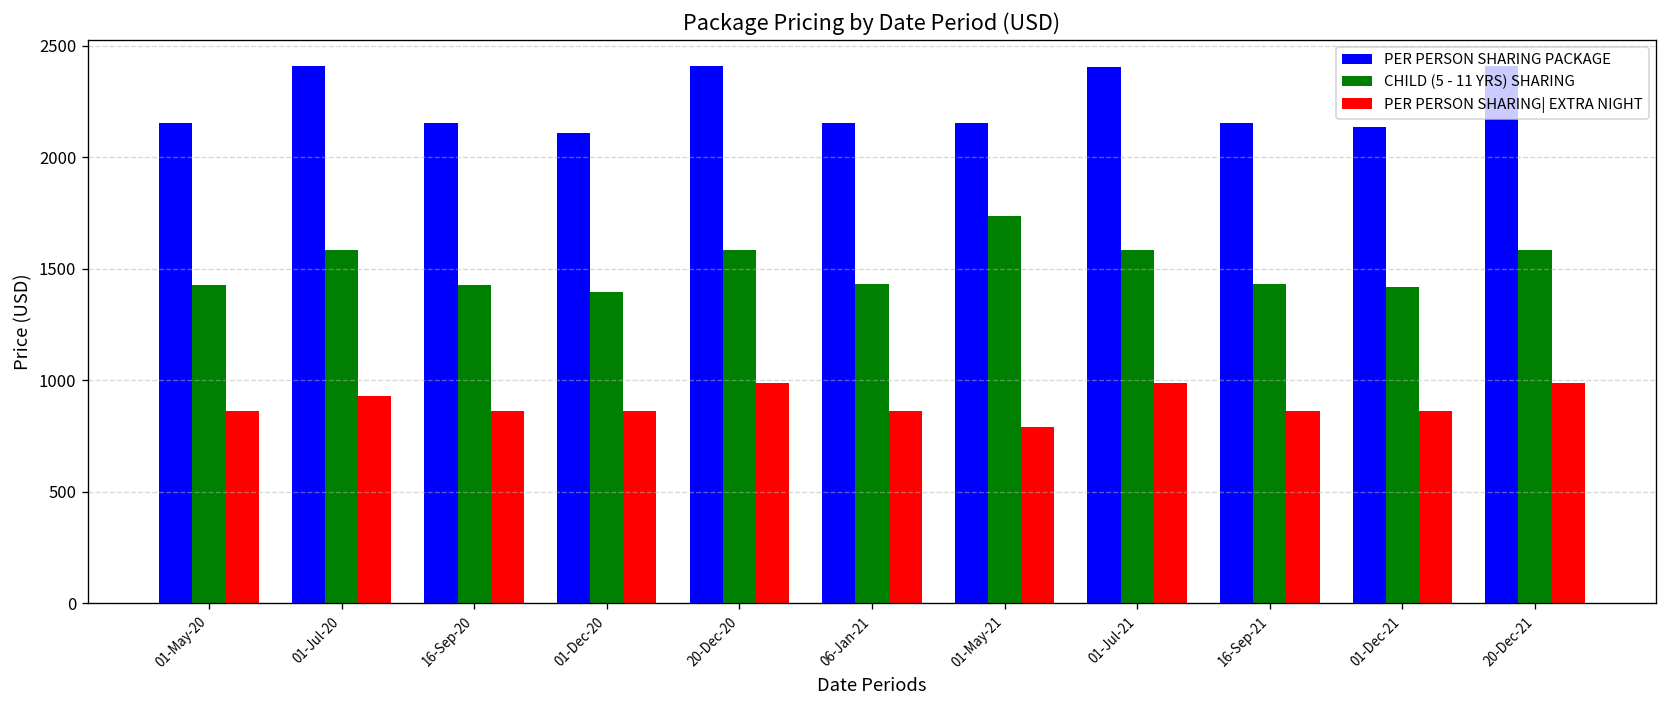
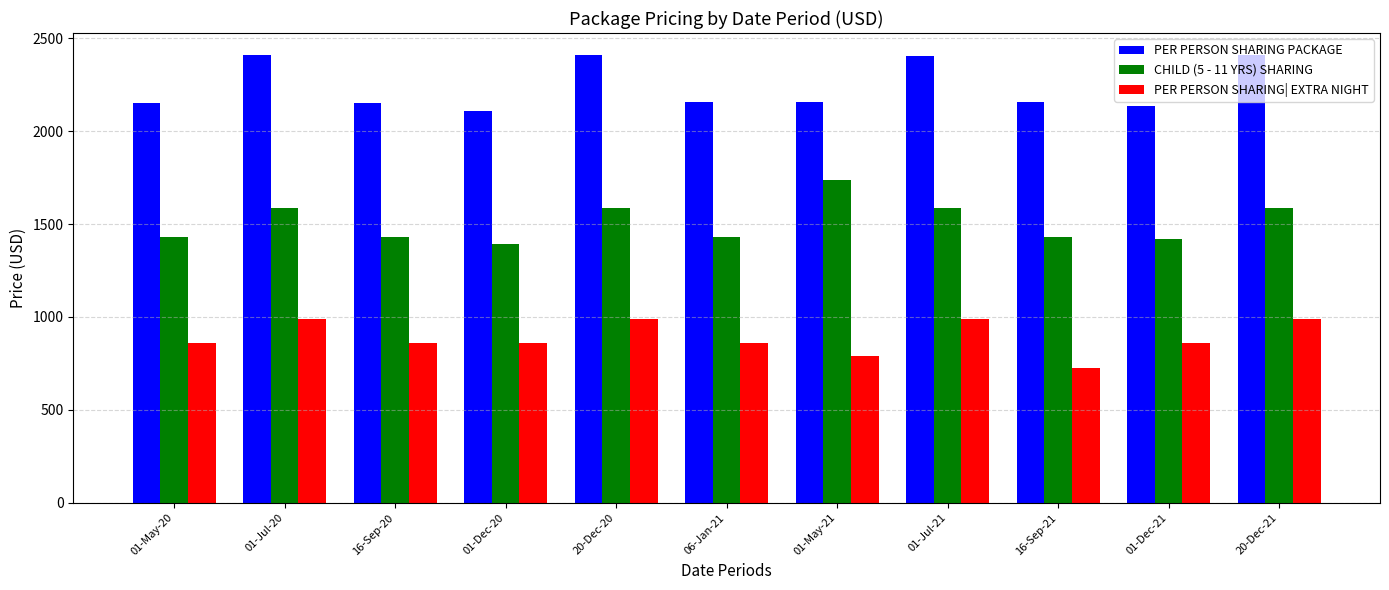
  {
    "PER PERSON SHARING PACKAGE": {
      "01-May-20": 2150,
      "01-Jul-20": 2410,
      "16-Sep-20": 2150,
      "01-Dec-20": 2110,
      "20-Dec-20": 2410,
      "06-Jan-21": 2150,
      "01-May-21": 2150,
      "01-Jul-21": 2410,
      "16-Sep-21": 2150,
      "01-Dec-21": 2140
    },
    "CHILD (5 - 11 YRS) SHARING": {
      "01-May-20": 1430,
      "01-Jul-20": 1590,
      "16-Sep-20": 1430,
      "01-Dec-20": 1400,
      "20-Dec-20": 1590,
      "06-Jan-21": 1430,
      "01-May-21": 1740,
      "01-Jul-21": 1590,
      "16-Sep-21": 1430,
      "01-Dec-21": 1420,
      "20-Dec-21": 1590
    },
    "PER PERSON SHARING| EXTRA NIGHT": {
      "01-May-20": 860,
-     "01-Jul-20": 930,
+     "01-Jul-20": 990,
      "16-Sep-20": 860,
      "01-Dec-20": 860,
      "20-Dec-20": 990,
      "06-Jan-21": 860,
      "01-May-21": 790,
      "01-Jul-21": 990,
-     "16-Sep-21": 860,
+     "16-Sep-21": 730,
      "01-Dec-21": 860,
      "20-Dec-21": 990
    }
  }
